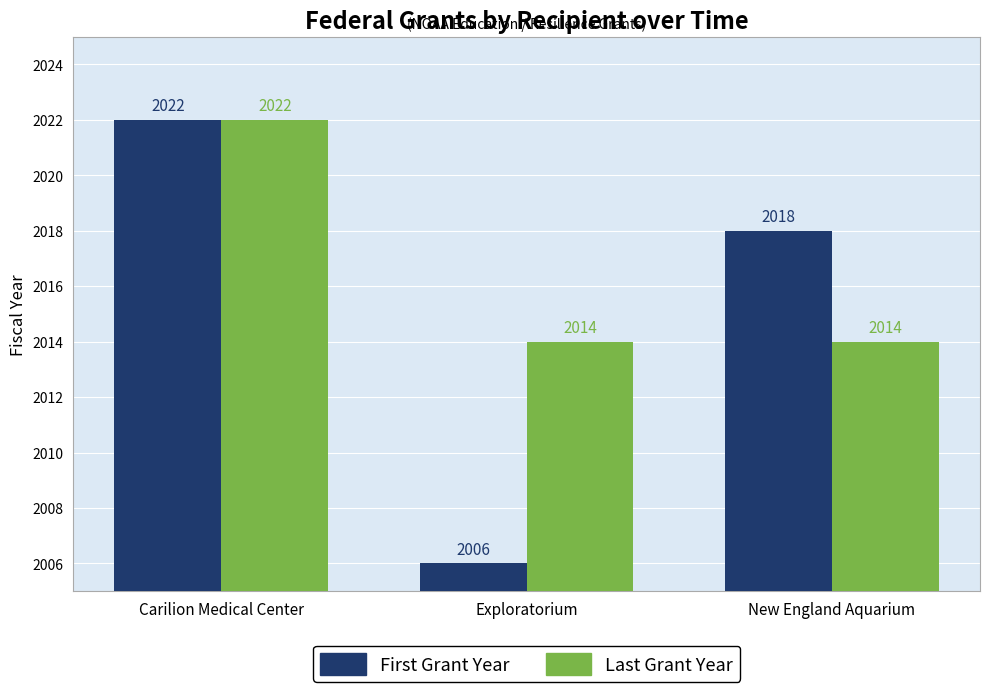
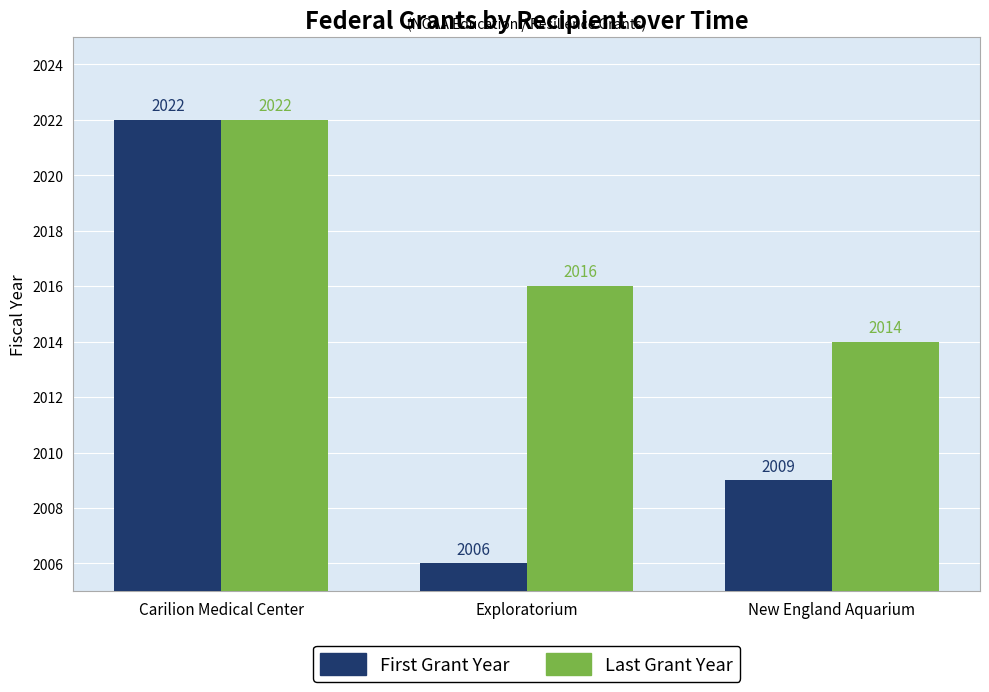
  {
    "First Grant Year": {
      "Carilion Medical Center": 2022,
      "Exploratorium": 2006,
-     "New England Aquarium": 2018
+     "New England Aquarium": 2009
    },
    "Last Grant Year": {
      "Carilion Medical Center": 2022,
-     "Exploratorium": 2014,
+     "Exploratorium": 2016,
      "New England Aquarium": 2014
    }
  }
